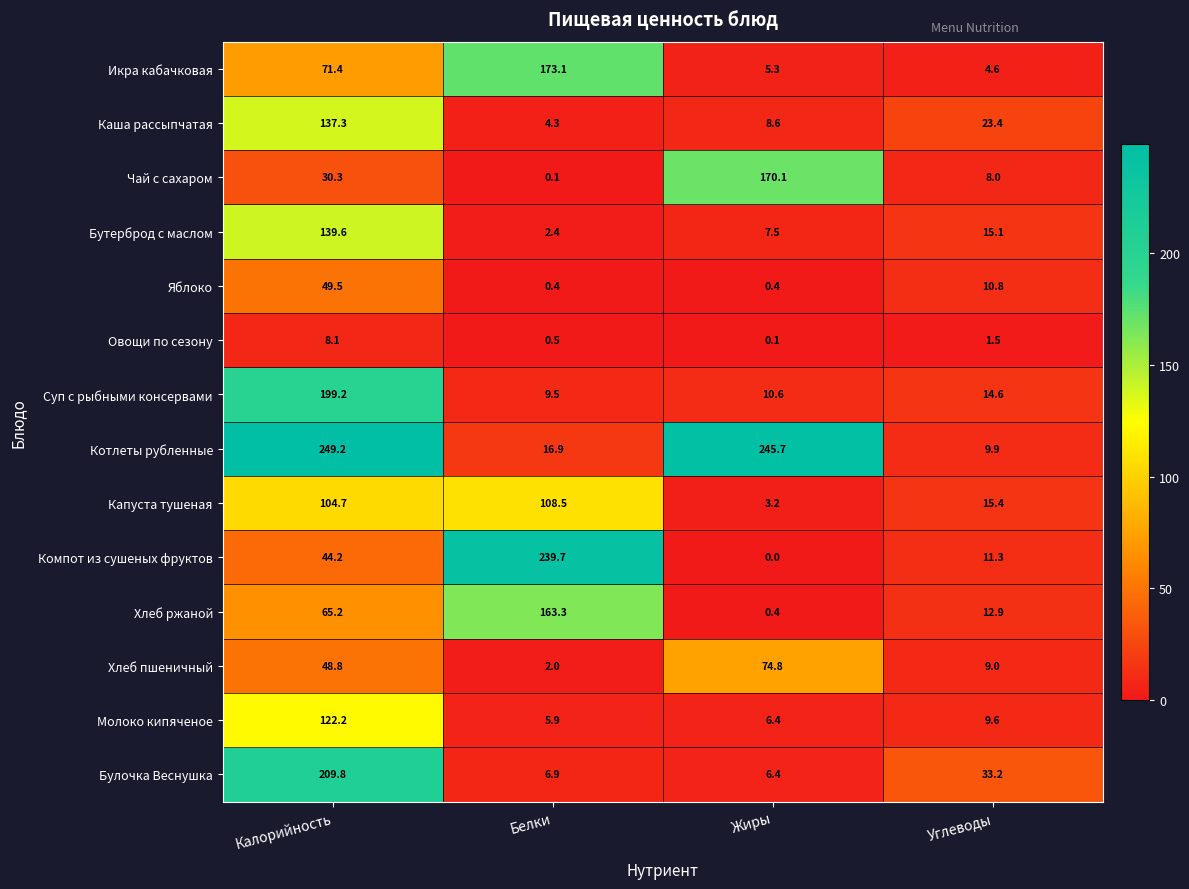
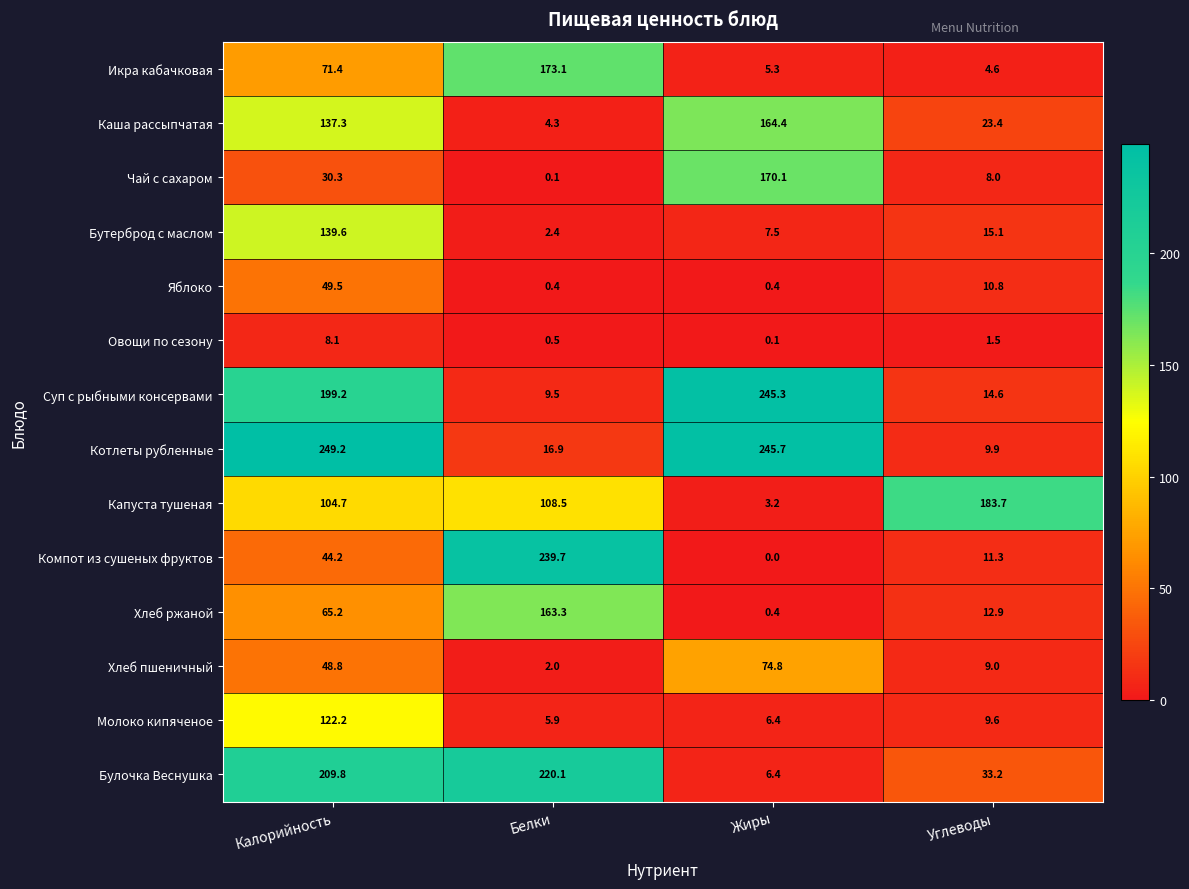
  {
    "Икра кабачковая": {
      "Калорийность": 71.4,
      "Белки": 173.1,
      "Жиры": 5.3,
      "Углеводы": 4.6
    },
    "Каша рассыпчатая": {
      "Калорийность": 137.3,
      "Белки": 4.3,
-     "Жиры": 8.6,
+     "Жиры": 164.4,
      "Углеводы": 23.4
    },
    "Чай с сахаром": {
      "Калорийность": 30.3,
      "Белки": 0.1,
      "Жиры": 170.1,
      "Углеводы": 8.0
    },
    "Бутерброд с маслом": {
      "Калорийность": 139.6,
      "Белки": 2.4,
      "Жиры": 7.5,
      "Углеводы": 15.1
    },
    "Яблоко": {
      "Калорийность": 49.5,
      "Белки": 0.4,
      "Жиры": 0.4,
      "Углеводы": 10.8
    },
    "Овощи по сезону": {
      "Калорийность": 8.1,
      "Белки": 0.5,
      "Жиры": 0.1,
      "Углеводы": 1.5
    },
    "Суп с рыбными консервами": {
      "Калорийность": 199.2,
      "Белки": 9.5,
-     "Жиры": 10.6,
+     "Жиры": 245.3,
      "Углеводы": 14.6
    },
    "Котлеты рубленные": {
      "Калорийность": 249.2,
      "Белки": 16.9,
      "Жиры": 245.7,
      "Углеводы": 9.9
    },
    "Капуста тушеная": {
      "Калорийность": 104.7,
      "Белки": 108.5,
      "Жиры": 3.2,
-     "Углеводы": 15.4
+     "Углеводы": 183.7
    },
    "Компот из сушеных фруктов": {
      "Калорийность": 44.2,
      "Белки": 239.7,
      "Жиры": 0.0,
      "Углеводы": 11.3
    },
    "Хлеб ржаной": {
      "Калорийность": 65.2,
      "Белки": 163.3,
      "Жиры": 0.4,
      "Углеводы": 12.9
    },
    "Хлеб пшеничный": {
      "Калорийность": 48.8,
      "Белки": 2.0,
      "Жиры": 74.8,
      "Углеводы": 9.0
    },
    "Молоко кипяченое": {
      "Калорийность": 122.2,
      "Белки": 5.9,
      "Жиры": 6.4,
      "Углеводы": 9.6
    },
    "Булочка Веснушка": {
      "Калорийность": 209.8,
-     "Белки": 6.9,
+     "Белки": 220.1,
      "Жиры": 6.4,
      "Углеводы": 33.2
    }
  }
